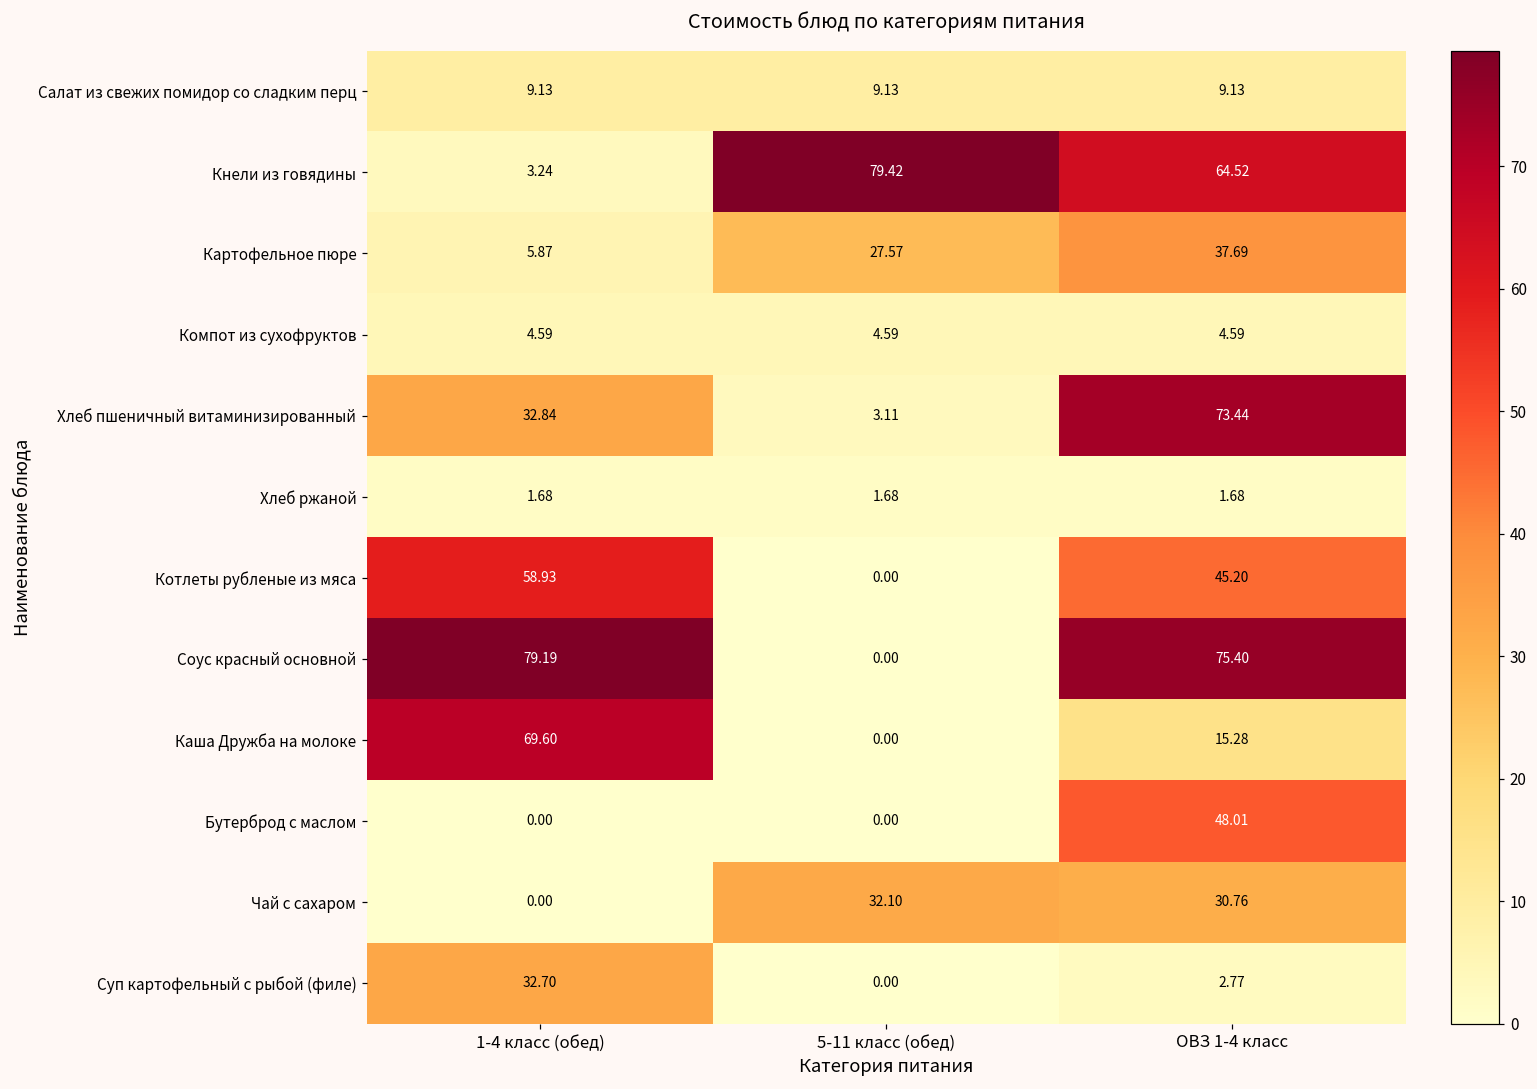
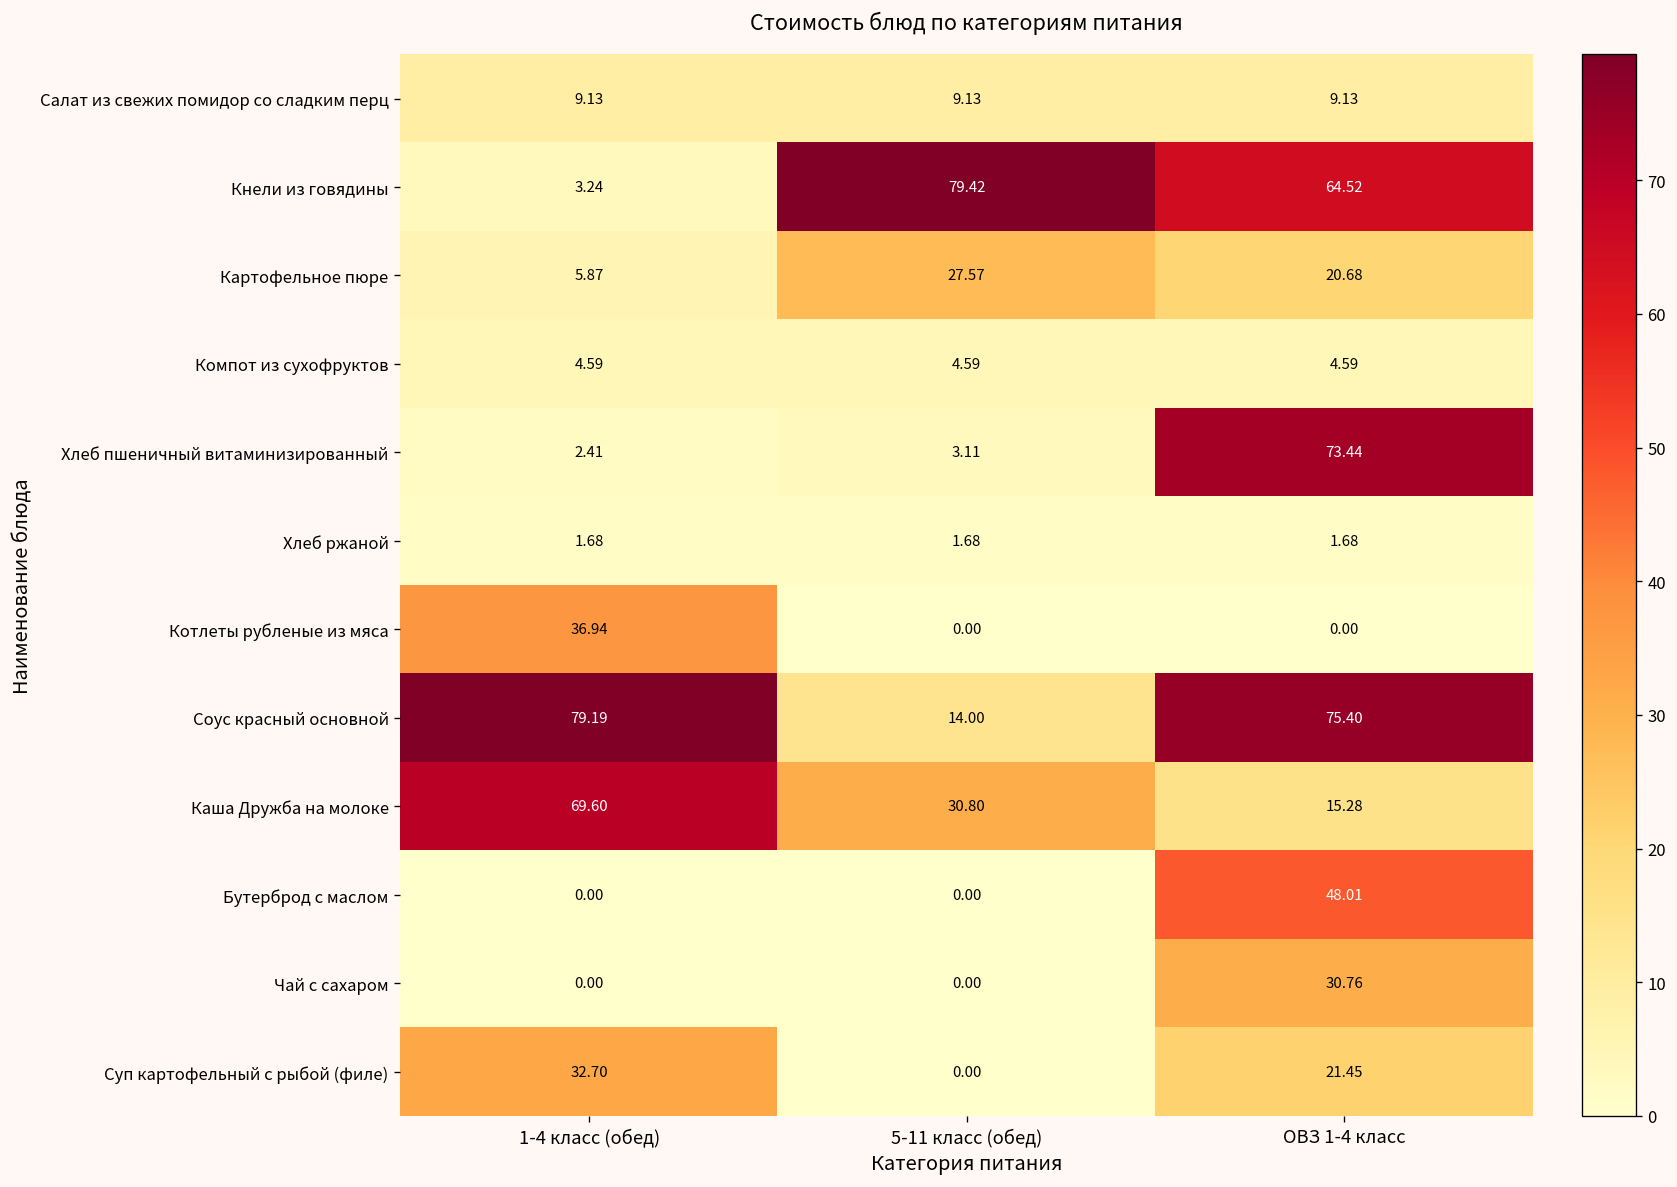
  {
    "Салат из свежих помидор со сладким перц": {
      "1-4 класс (обед)": 9.13,
      "5-11 класс (обед)": 9.13,
      "ОВЗ 1-4 класс": 9.13
    },
    "Кнели из говядины": {
      "1-4 класс (обед)": 3.24,
      "5-11 класс (обед)": 79.42,
      "ОВЗ 1-4 класс": 64.52
    },
    "Картофельное пюре": {
      "1-4 класс (обед)": 5.87,
      "5-11 класс (обед)": 27.57,
-     "ОВЗ 1-4 класс": 37.69
+     "ОВЗ 1-4 класс": 20.68
    },
    "Компот из сухофруктов": {
      "1-4 класс (обед)": 4.59,
      "5-11 класс (обед)": 4.59,
      "ОВЗ 1-4 класс": 4.59
    },
    "Хлеб пшеничный витаминизированный": {
-     "1-4 класс (обед)": 32.84,
+     "1-4 класс (обед)": 2.41,
      "5-11 класс (обед)": 3.11,
      "ОВЗ 1-4 класс": 73.44
    },
    "Хлеб ржаной": {
      "1-4 класс (обед)": 1.68,
      "5-11 класс (обед)": 1.68,
      "ОВЗ 1-4 класс": 1.68
    },
    "Котлеты рубленые из мяса": {
-     "1-4 класс (обед)": 58.93,
+     "1-4 класс (обед)": 36.94,
      "5-11 класс (обед)": 0.00,
-     "ОВЗ 1-4 класс": 45.20
+     "ОВЗ 1-4 класс": 0.00
    },
    "Соус красный основной": {
      "1-4 класс (обед)": 79.19,
-     "5-11 класс (обед)": 0.00,
+     "5-11 класс (обед)": 14.00,
      "ОВЗ 1-4 класс": 75.40
    },
    "Каша Дружба на молоке": {
      "1-4 класс (обед)": 69.60,
-     "5-11 класс (обед)": 0.00,
+     "5-11 класс (обед)": 30.80,
      "ОВЗ 1-4 класс": 15.28
    },
    "Бутерброд с маслом": {
      "1-4 класс (обед)": 0.00,
      "5-11 класс (обед)": 0.00,
      "ОВЗ 1-4 класс": 48.01
    },
    "Чай с сахаром": {
      "1-4 класс (обед)": 0.00,
-     "5-11 класс (обед)": 32.10,
+     "5-11 класс (обед)": 0.00,
      "ОВЗ 1-4 класс": 30.76
    },
    "Суп картофельный с рыбой (филе)": {
      "1-4 класс (обед)": 32.70,
      "5-11 класс (обед)": 0.00,
-     "ОВЗ 1-4 класс": 2.77
+     "ОВЗ 1-4 класс": 21.45
    }
  }
